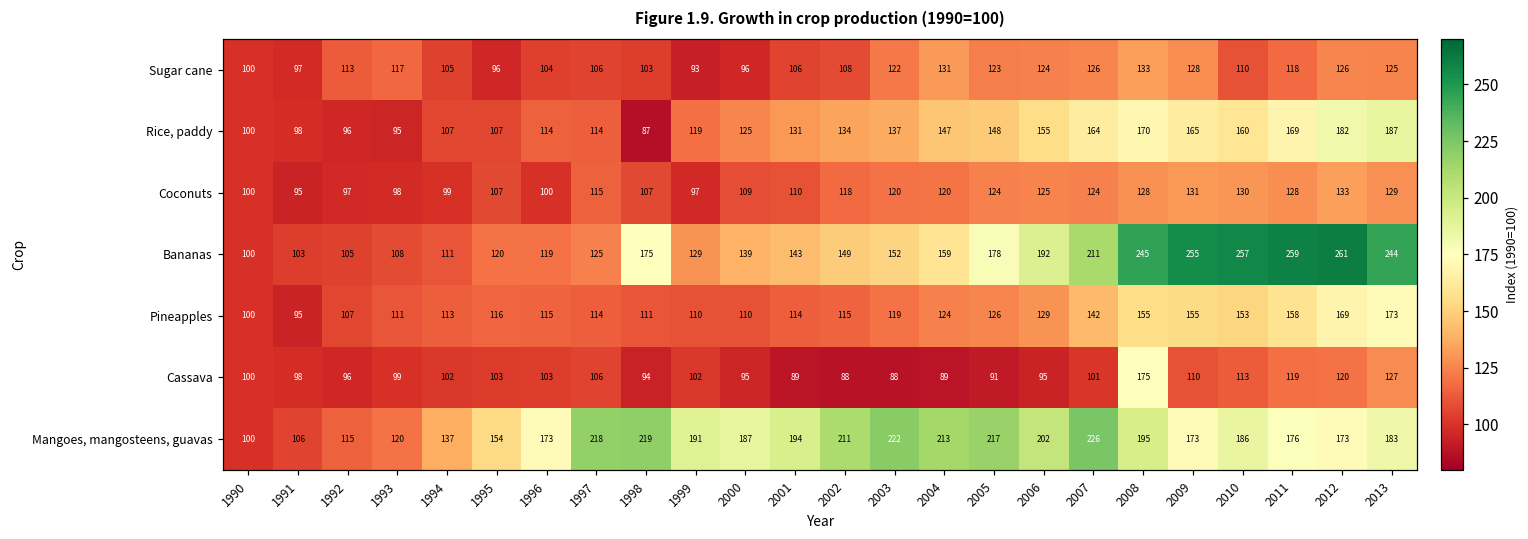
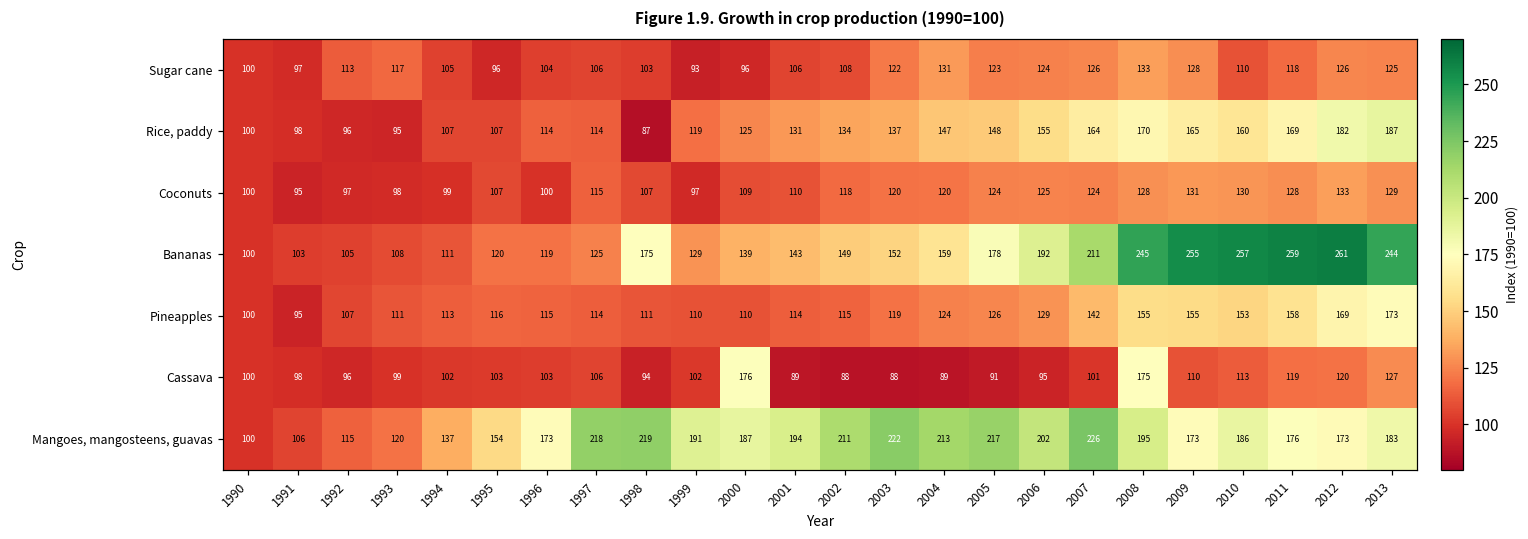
  {
    "Sugar cane": {
      "1990": 100,
      "1991": 97,
      "1992": 113,
      "1993": 117,
      "1994": 105,
      "1995": 96,
      "1996": 104,
      "1997": 106,
      "1998": 103,
      "1999": 93,
      "2000": 96,
      "2001": 106,
      "2002": 108,
      "2003": 122,
      "2004": 131,
      "2005": 123,
      "2006": 124,
      "2007": 126,
      "2008": 133,
      "2009": 128,
      "2010": 110,
      "2011": 118,
      "2012": 126,
      "2013": 125
    },
    "Rice, paddy": {
      "1990": 100,
      "1991": 98,
      "1992": 96,
      "1993": 95,
      "1994": 107,
      "1995": 107,
      "1996": 114,
      "1997": 114,
      "1998": 87,
      "1999": 119,
      "2000": 125,
      "2001": 131,
      "2002": 134,
      "2003": 137,
      "2004": 147,
      "2005": 148,
      "2006": 155,
      "2007": 164,
      "2008": 170,
      "2009": 165,
      "2010": 160,
      "2011": 169,
      "2012": 182,
      "2013": 187
    },
    "Coconuts": {
      "1990": 100,
      "1991": 95,
      "1992": 97,
      "1993": 98,
      "1994": 99,
      "1995": 107,
      "1996": 100,
      "1997": 115,
      "1998": 107,
      "1999": 97,
      "2000": 109,
      "2001": 110,
      "2002": 118,
      "2003": 120,
      "2004": 120,
      "2005": 124,
      "2006": 125,
      "2007": 124,
      "2008": 128,
      "2009": 131,
      "2010": 130,
      "2011": 128,
      "2012": 133,
      "2013": 129
    },
    "Bananas": {
      "1990": 100,
      "1991": 103,
      "1992": 105,
      "1993": 108,
      "1994": 111,
      "1995": 120,
      "1996": 119,
      "1997": 125,
      "1998": 175,
      "1999": 129,
      "2000": 139,
      "2001": 143,
      "2002": 149,
      "2003": 152,
      "2004": 159,
      "2005": 178,
      "2006": 192,
      "2007": 211,
      "2008": 245,
      "2009": 255,
      "2010": 257,
      "2011": 259,
      "2012": 261,
      "2013": 244
    },
    "Pineapples": {
      "1990": 100,
      "1991": 95,
      "1992": 107,
      "1993": 111,
      "1994": 113,
      "1995": 116,
      "1996": 115,
      "1997": 114,
      "1998": 111,
      "1999": 110,
      "2000": 110,
      "2001": 114,
      "2002": 115,
      "2003": 119,
      "2004": 124,
      "2005": 126,
      "2006": 129,
      "2007": 142,
      "2008": 155,
      "2009": 155,
      "2010": 153,
      "2011": 158,
      "2012": 169,
      "2013": 173
    },
    "Cassava": {
      "1990": 100,
      "1991": 98,
      "1992": 96,
      "1993": 99,
      "1994": 102,
      "1995": 103,
      "1996": 103,
      "1997": 106,
      "1998": 94,
      "1999": 102,
-     "2000": 95,
+     "2000": 176,
      "2001": 89,
      "2002": 88,
      "2003": 88,
      "2004": 89,
      "2005": 91,
      "2006": 95,
      "2007": 101,
      "2008": 175,
      "2009": 110,
      "2010": 113,
      "2011": 119,
      "2012": 120,
      "2013": 127
    },
    "Mangoes, mangosteens, guavas": {
      "1990": 100,
      "1991": 106,
      "1992": 115,
      "1993": 120,
      "1994": 137,
      "1995": 154,
      "1996": 173,
      "1997": 218,
      "1998": 219,
      "1999": 191,
      "2000": 187,
      "2001": 194,
      "2002": 211,
      "2003": 222,
      "2004": 213,
      "2005": 217,
      "2006": 202,
      "2007": 226,
      "2008": 195,
      "2009": 173,
      "2010": 186,
      "2011": 176,
      "2012": 173,
      "2013": 183
    }
  }
